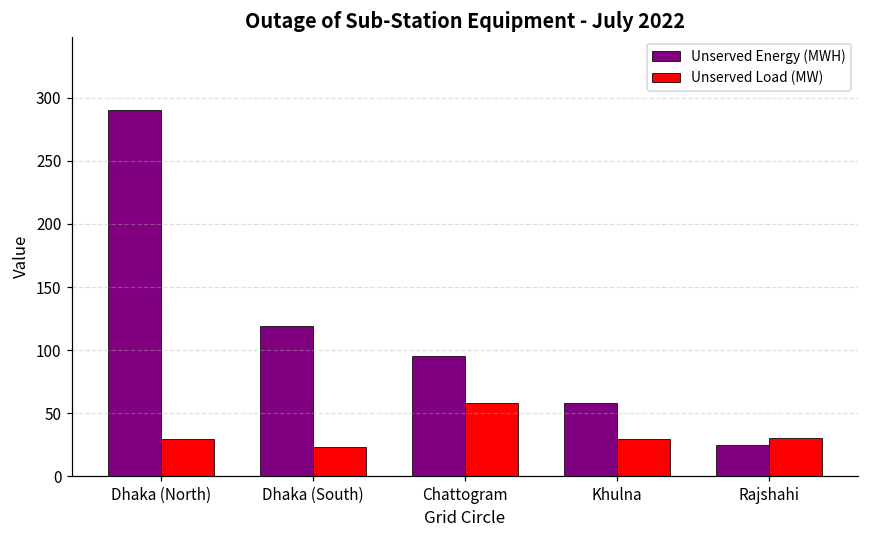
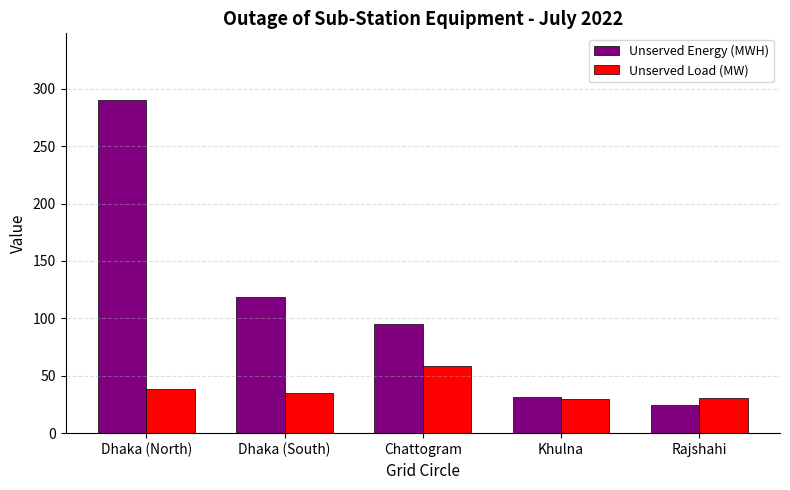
  {
    "Unserved Energy (MWH)": {
      "Dhaka (North)": 290,
      "Dhaka (South)": 119,
      "Chattogram": 95,
-     "Khulna": 58,
+     "Khulna": 32,
      "Rajshahi": 25
    },
    "Unserved Load (MW)": {
-     "Dhaka (North)": 30,
-     "Dhaka (South)": 23,
+     "Dhaka (North)": 39,
+     "Dhaka (South)": 35,
      "Chattogram": 58,
      "Khulna": 30,
      "Rajshahi": 31
    }
  }
